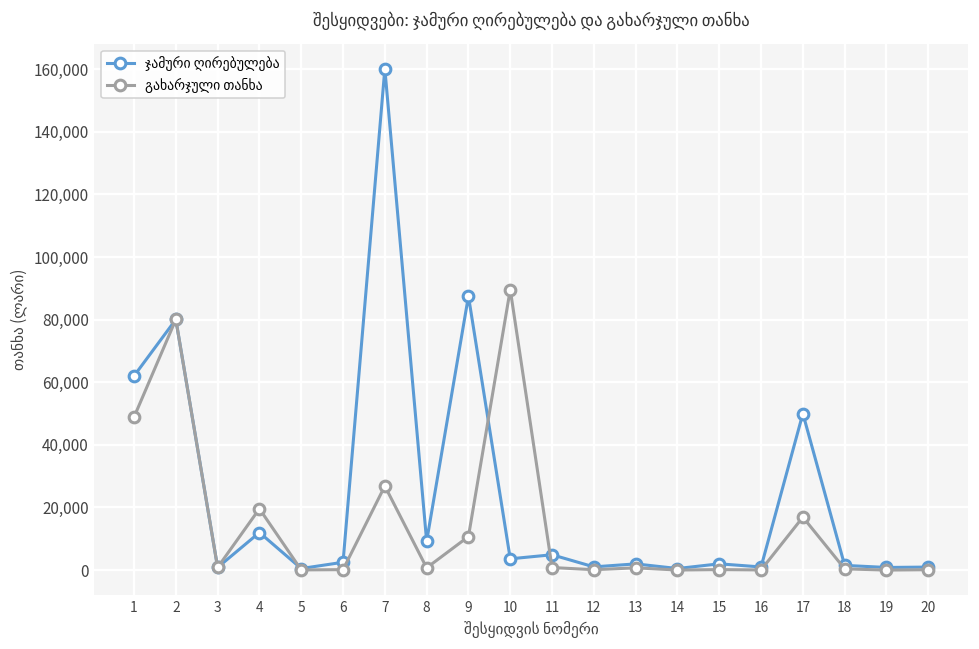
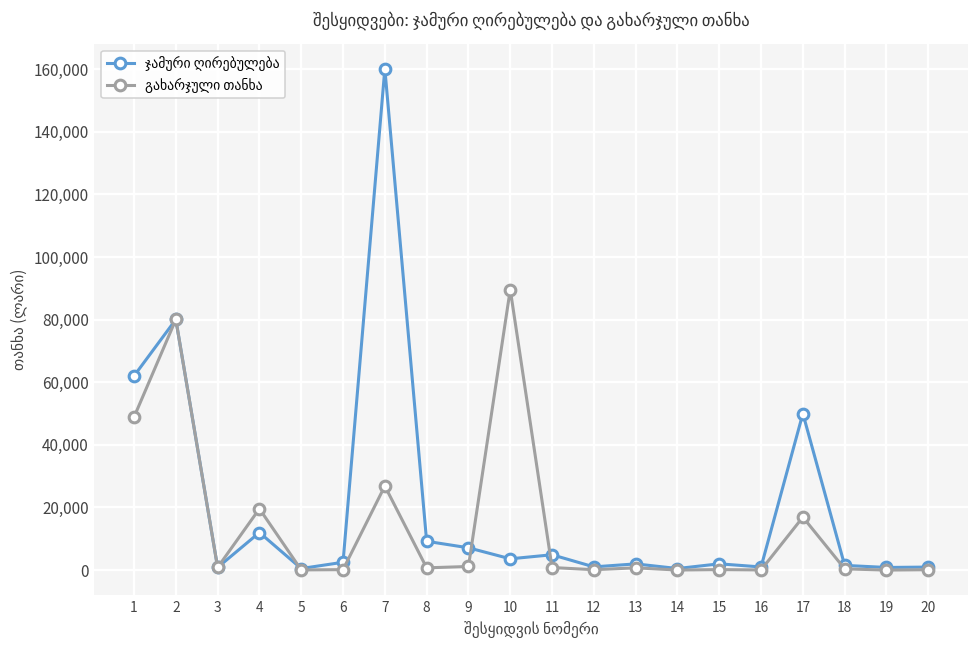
  {
    "ჯამური ღირებულება": {
      "1": "62,000",
      "4": "12,000",
      "6": "3,000",
      "7": "160,000",
      "8": "9,000",
-     "9": "88,000",
+     "9": "7,000",
      "10": "4,000",
      "11": "5,000",
      "12": "1,000",
      "13": "2,000",
      "15": "2,000",
      "16": "1,000",
      "17": "50,000",
      "18": "1,000"
    },
    "გახარჯული თანხა": {
      "1": "49,000",
      "4": "20,000",
      "6": "0",
      "7": "27,000",
      "8": "1,000",
-     "9": "11,000",
+     "9": "1,000",
      "10": "90,000",
      "11": "1,000",
      "12": "0",
      "13": "1,000",
      "15": "0",
      "16": "0",
      "17": "17,000",
      "18": "0"
    }
  }
